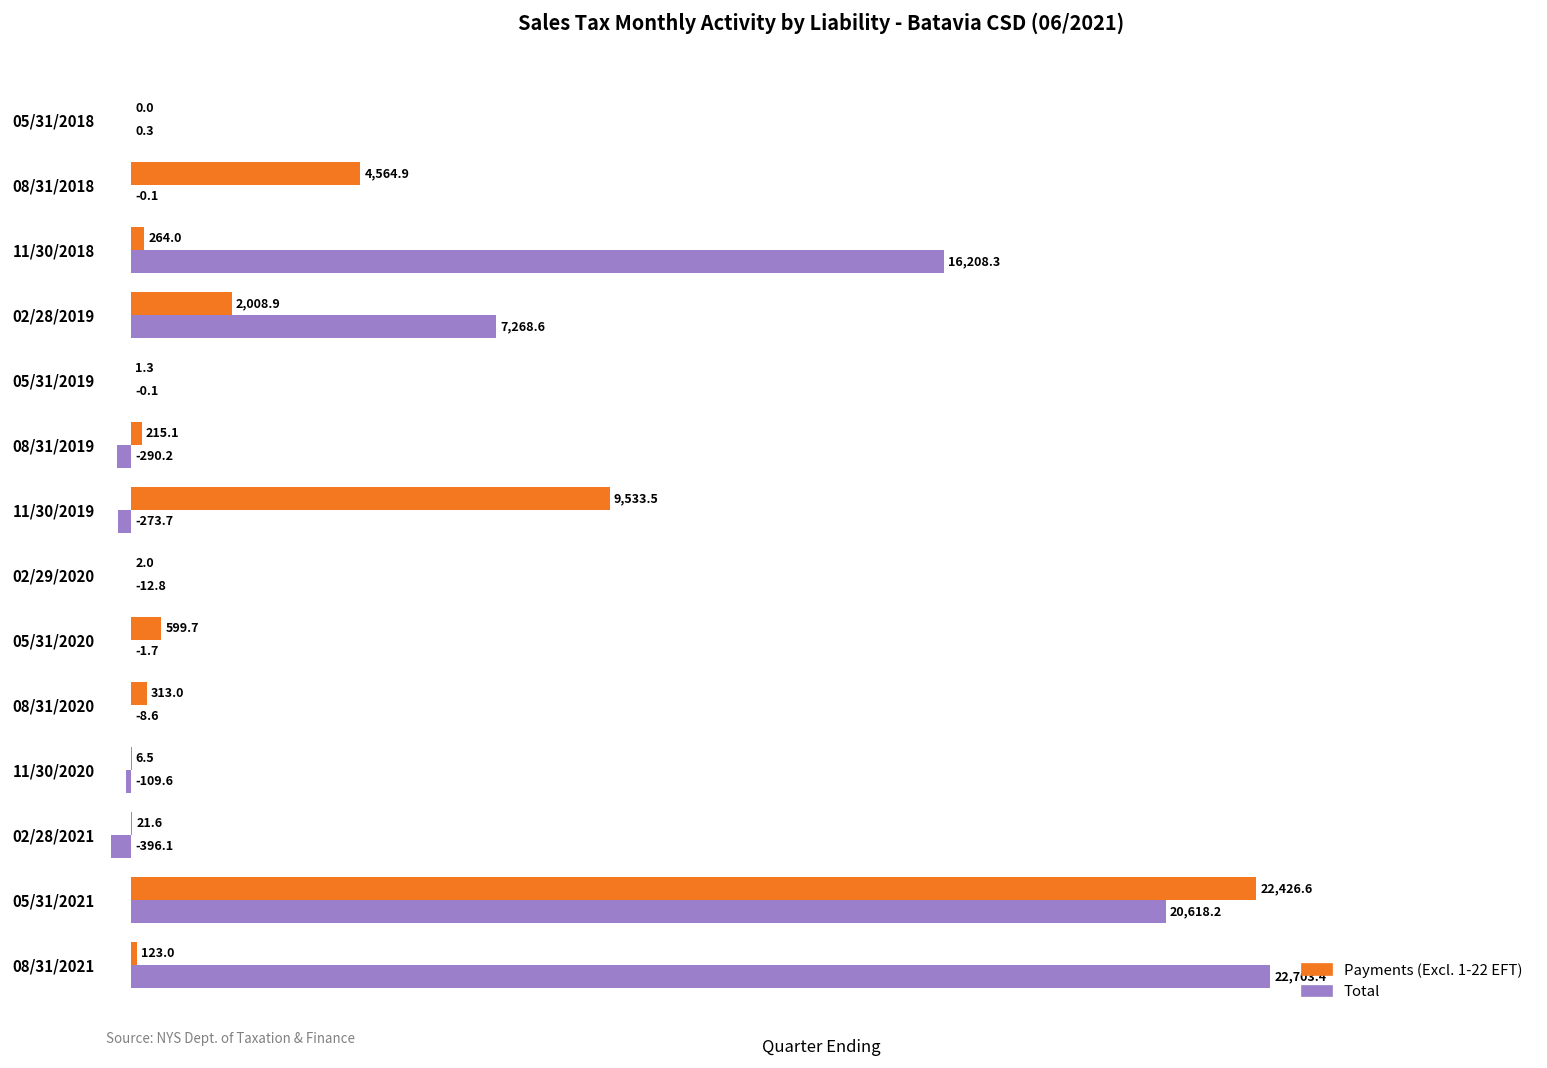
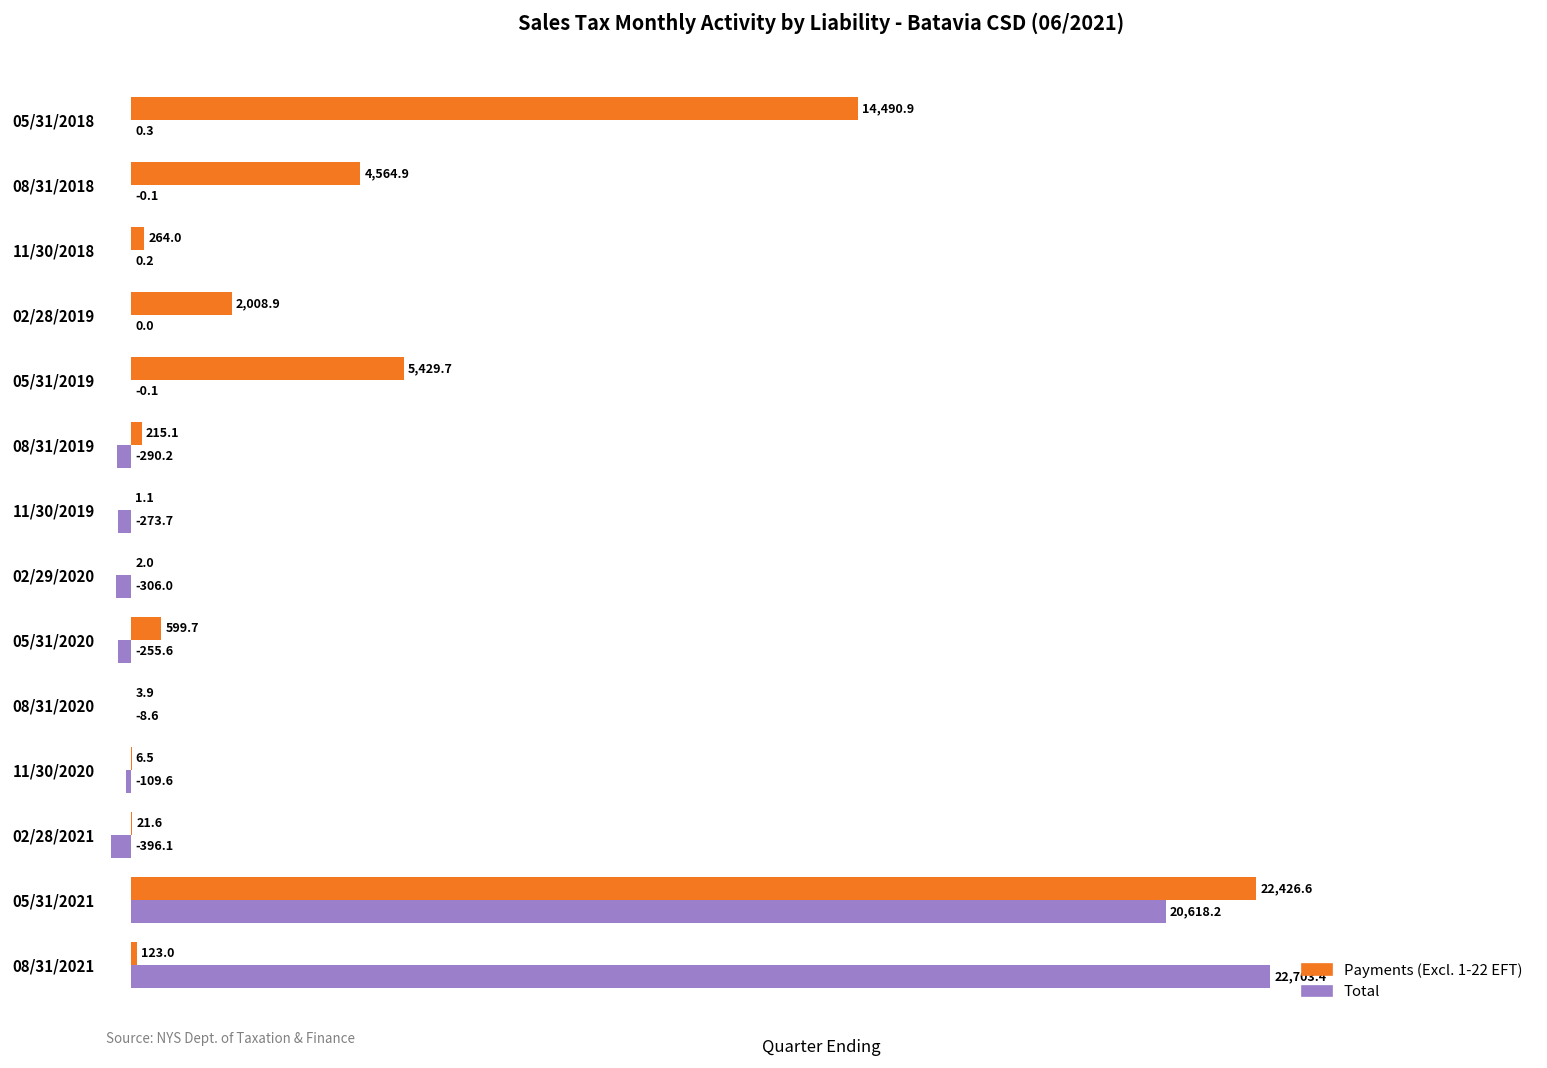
  {
    "Payments (Excl. 1-22 EFT)": {
-     "05/31/2018": "0.0",
+     "05/31/2018": "14,490.9",
      "08/31/2018": "4,564.9",
      "11/30/2018": "264.0",
      "02/28/2019": "2,008.9",
-     "05/31/2019": "1.3",
+     "05/31/2019": "5,429.7",
      "08/31/2019": "215.1",
-     "11/30/2019": "9,533.5",
+     "11/30/2019": "1.1",
      "02/29/2020": "2.0",
      "05/31/2020": "599.7",
-     "08/31/2020": "313.0",
+     "08/31/2020": "3.9",
      "11/30/2020": "6.5",
      "02/28/2021": "21.6",
      "05/31/2021": "22,426.6",
      "08/31/2021": "123.0"
    },
    "Total": {
      "05/31/2018": "0.3",
      "08/31/2018": "-0.1",
-     "11/30/2018": "16,208.3",
-     "02/28/2019": "7,268.6",
+     "11/30/2018": "0.2",
+     "02/28/2019": "0.0",
      "05/31/2019": "-0.1",
      "08/31/2019": "-290.2",
      "11/30/2019": "-273.7",
-     "02/29/2020": "-12.8",
-     "05/31/2020": "-1.7",
+     "02/29/2020": "-306.0",
+     "05/31/2020": "-255.6",
      "08/31/2020": "-8.6",
      "11/30/2020": "-109.6",
      "02/28/2021": "-396.1",
      "05/31/2021": "20,618.2",
      "08/31/2021": "22,703.4"
    }
  }
